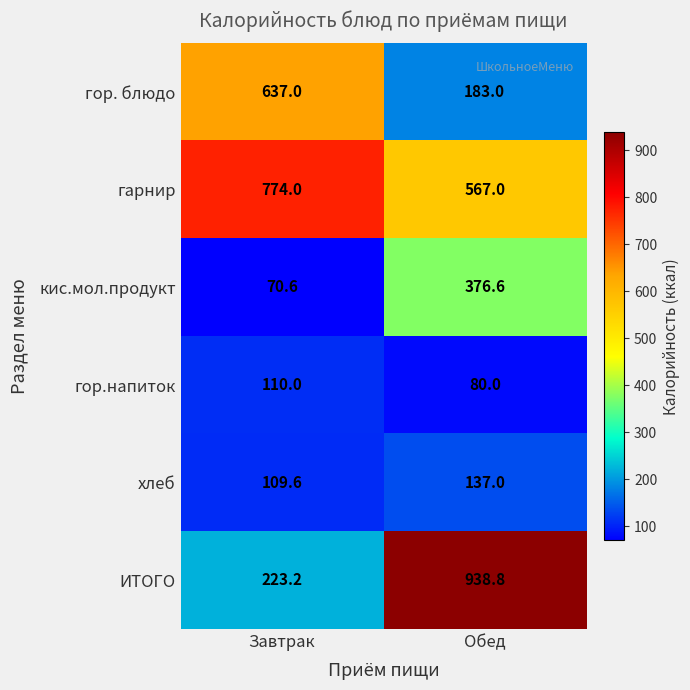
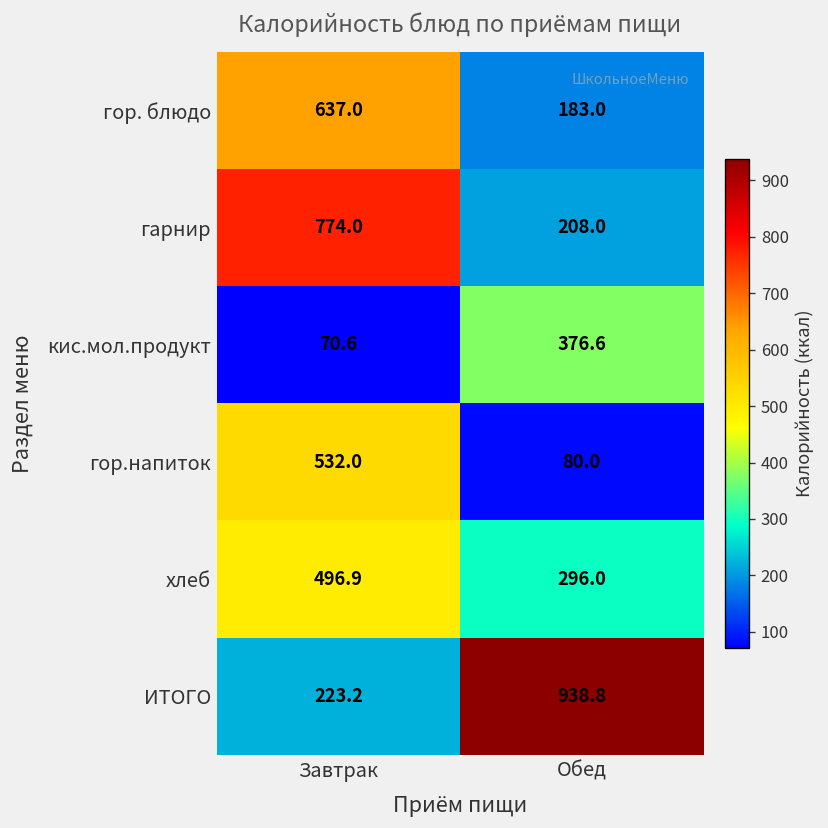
  {
    "гор. блюдо": {
      "Завтрак": 637.0
    },
    "гарнир": {
      "Завтрак": 774.0,
-     "Обед": 567.0
+     "Обед": 208.0
    },
    "кис.мол.продукт": {
      "Завтрак": 70.6,
      "Обед": 376.6
    },
    "гор.напиток": {
-     "Завтрак": 110.0,
+     "Завтрак": 532.0,
      "Обед": 80.0
    },
    "хлеб": {
-     "Завтрак": 109.6,
-     "Обед": 137.0
+     "Завтрак": 496.9,
+     "Обед": 296.0
    },
    "ИТОГО": {
      "Завтрак": 223.2,
      "Обед": 938.8
    }
  }
